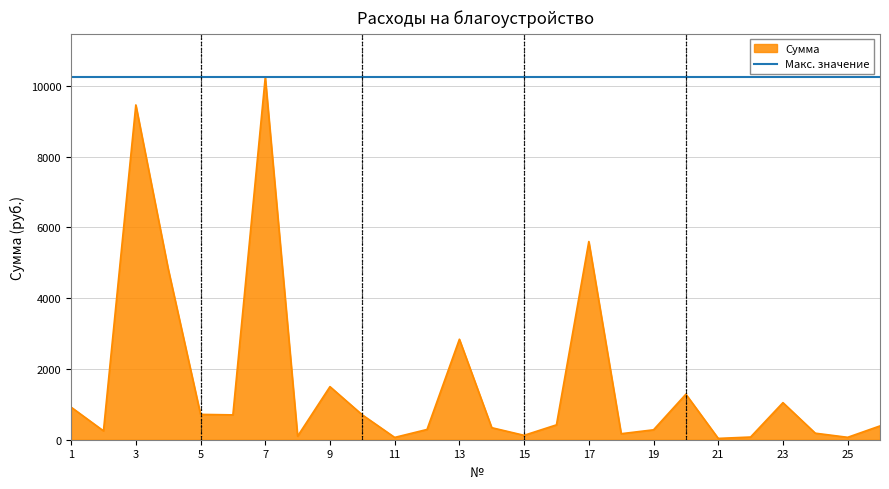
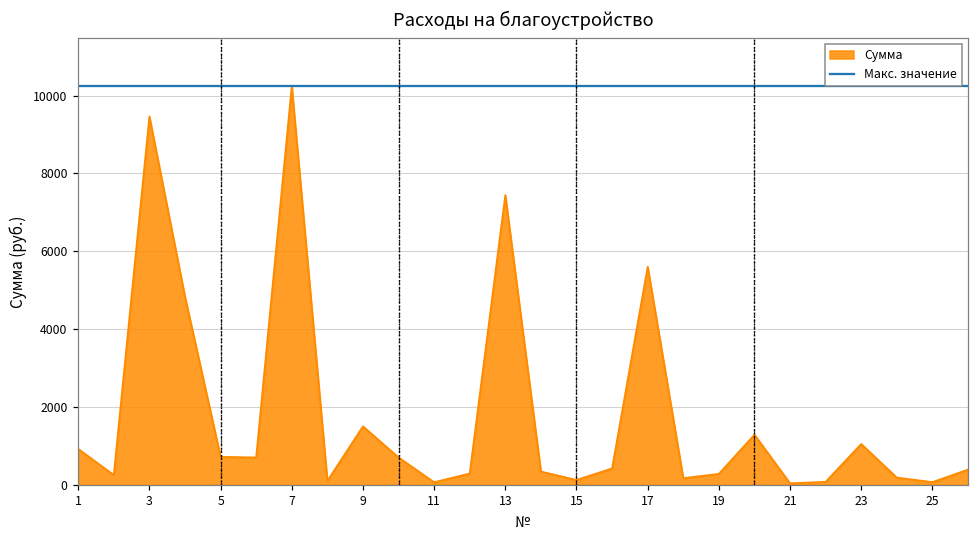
  {
    "Сумма": {
      "1": 900,
      "3": 9500,
      "5": 700,
      "9": 1500,
      "11": 100,
-     "13": 2800,
+     "13": 7400,
      "15": 100,
      "17": 5600,
      "19": 300,
      "21": 0,
      "23": 1000,
      "25": 100
    },
    "Макс. значение": {
      "1": 10200,
      "3": 10200,
      "5": 10200,
      "9": 10200,
      "11": 10200,
      "13": 10200,
      "15": 10200,
      "17": 10200,
      "19": 10200,
      "21": 10200,
      "23": 10200,
      "25": 10200
    }
  }
